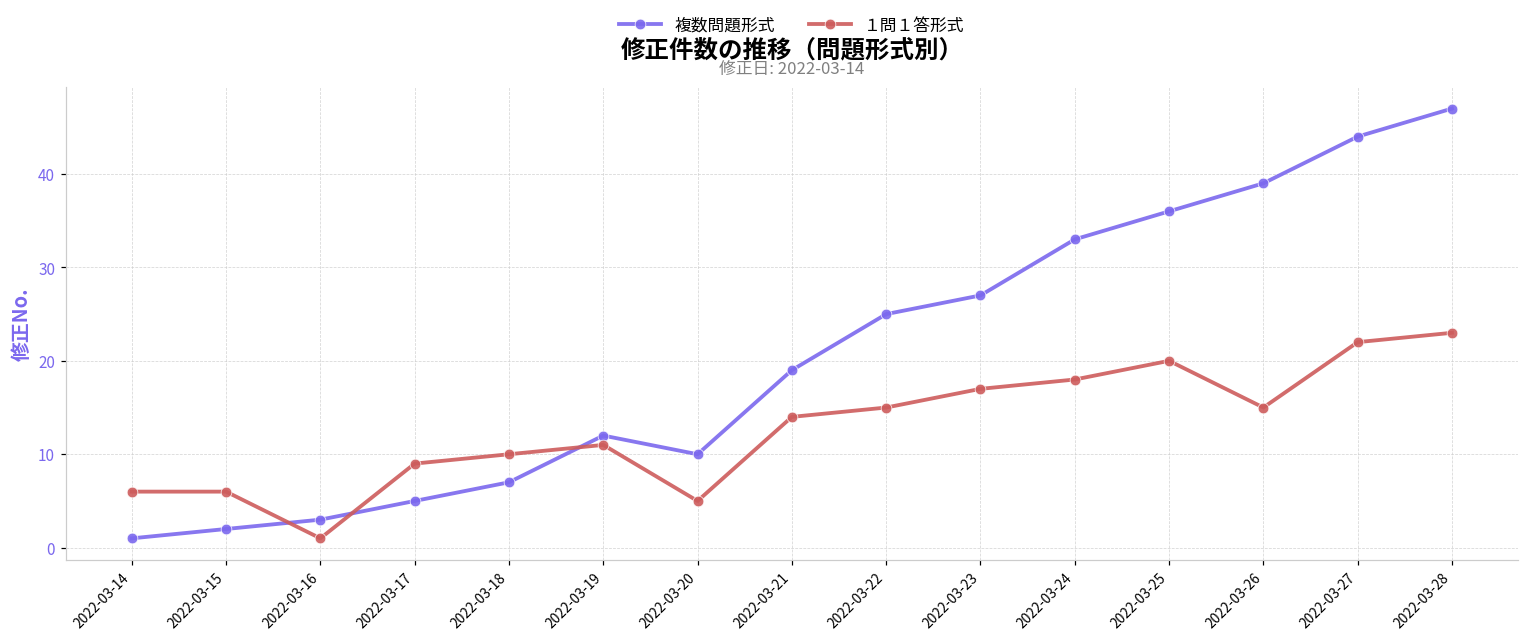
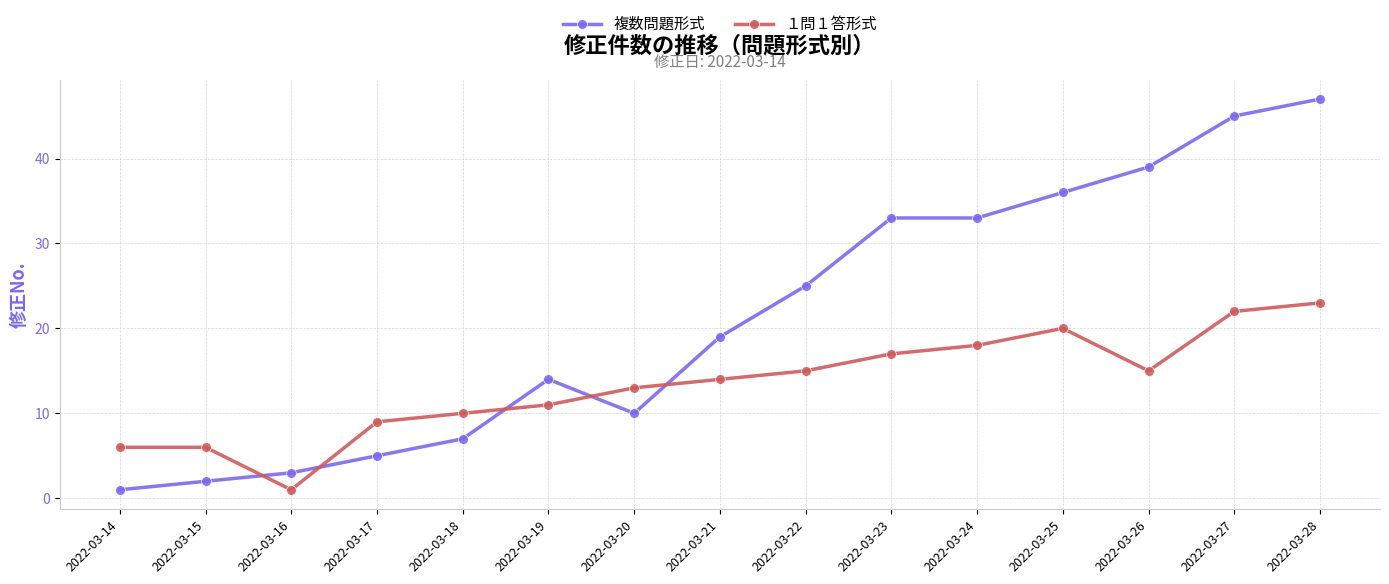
  {
    "複数問題形式": {
      "2022-03-14": 1,
      "2022-03-15": 2,
      "2022-03-16": 3,
      "2022-03-17": 5,
      "2022-03-18": 7,
-     "2022-03-19": 12,
+     "2022-03-19": 14,
      "2022-03-20": 10,
      "2022-03-21": 19,
      "2022-03-22": 25,
-     "2022-03-23": 27,
+     "2022-03-23": 33,
      "2022-03-24": 33,
      "2022-03-25": 36,
      "2022-03-26": 39,
-     "2022-03-27": 44,
+     "2022-03-27": 45,
      "2022-03-28": 47
    },
    "１問１答形式": {
      "2022-03-14": 6,
      "2022-03-15": 6,
      "2022-03-16": 1,
      "2022-03-17": 9,
      "2022-03-18": 10,
      "2022-03-19": 11,
-     "2022-03-20": 5,
+     "2022-03-20": 13,
      "2022-03-21": 14,
      "2022-03-22": 15,
      "2022-03-23": 17,
      "2022-03-24": 18,
      "2022-03-25": 20,
      "2022-03-26": 15,
      "2022-03-27": 22,
      "2022-03-28": 23
    }
  }
